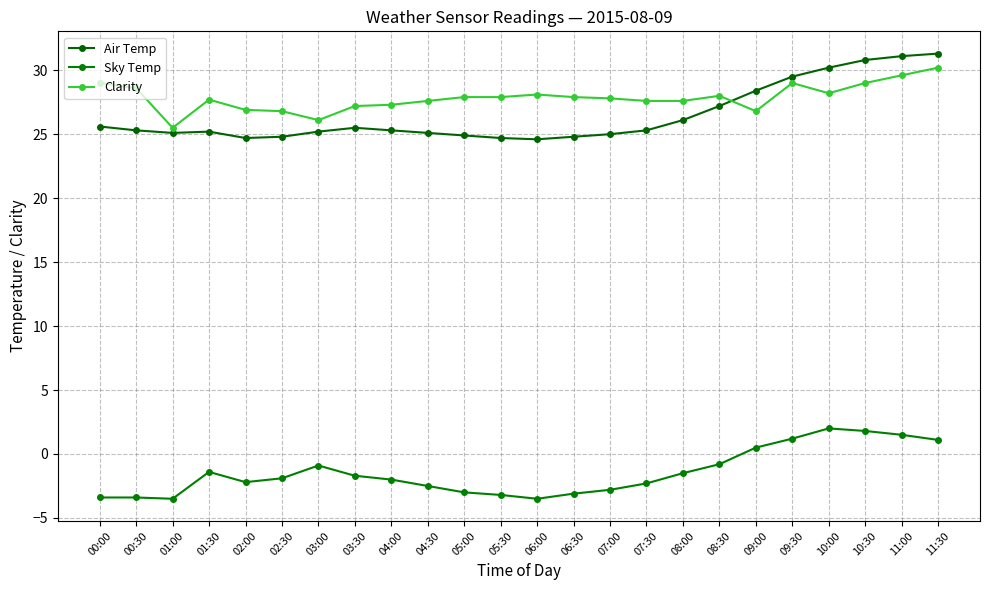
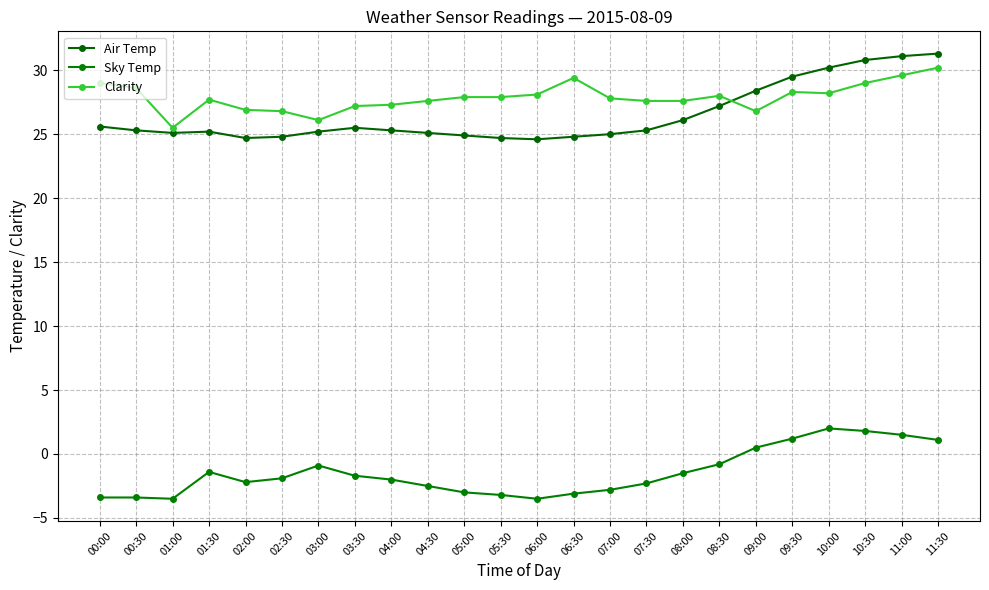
  {
    "Clarity": {
      "01:00": 25.5,
      "01:30": 27.7,
      "02:00": 26.9,
      "02:30": 26.8,
      "03:00": 26.1,
      "03:30": 27.2,
      "04:00": 27.3,
      "04:30": 27.6,
      "05:00": 27.9,
      "05:30": 27.9,
      "06:00": 28.1,
-     "06:30": 27.9,
+     "06:30": 29.4,
      "07:00": 27.8,
      "07:30": 27.6,
      "08:00": 27.6,
      "08:30": 28.0,
      "09:00": 26.8,
-     "09:30": 29.0,
+     "09:30": 28.3,
      "10:00": 28.2,
      "10:30": 29.0,
      "11:00": 29.6,
      "11:30": 30.2
    }
  }
